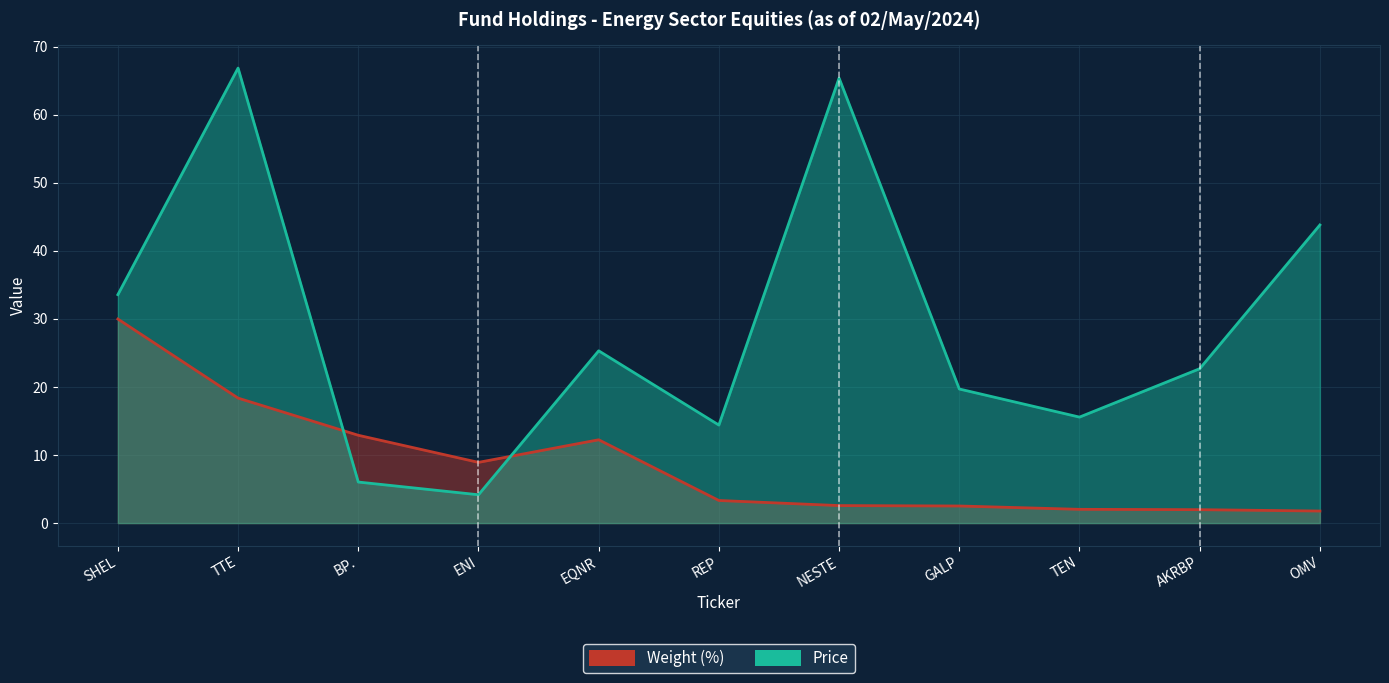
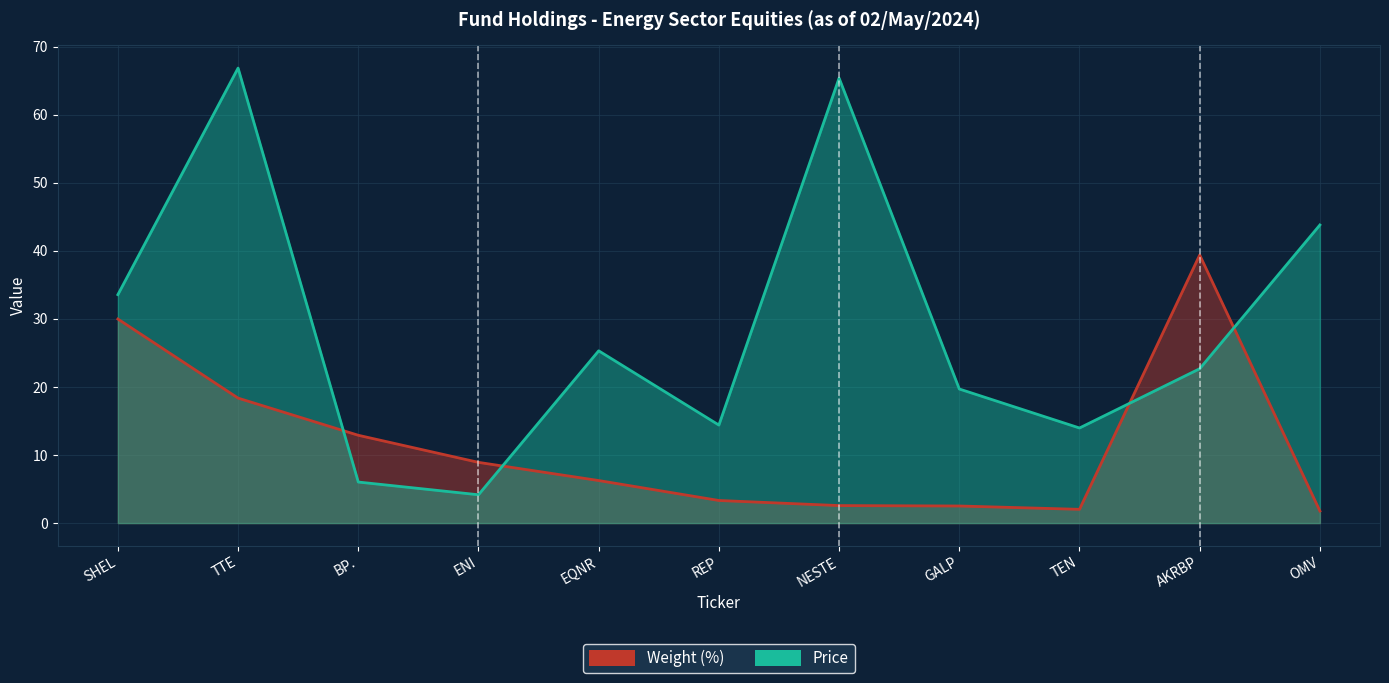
  {
    "Weight (%)": {
      "SHEL": 30,
      "TTE": 18,
      "BP.": 13,
      "ENI": 9,
-     "EQNR": 12,
+     "EQNR": 6,
      "REP": 3,
      "NESTE": 3,
      "GALP": 3,
      "TEN": 2,
-     "AKRBP": 2,
+     "AKRBP": 39,
      "OMV": 2
    },
    "Price": {
      "SHEL": 34,
      "TTE": 67,
      "BP.": 6,
      "ENI": 4,
      "EQNR": 25,
      "REP": 14,
      "NESTE": 65,
      "GALP": 20,
-     "TEN": 16,
+     "TEN": 14,
      "AKRBP": 23,
      "OMV": 44
    }
  }
